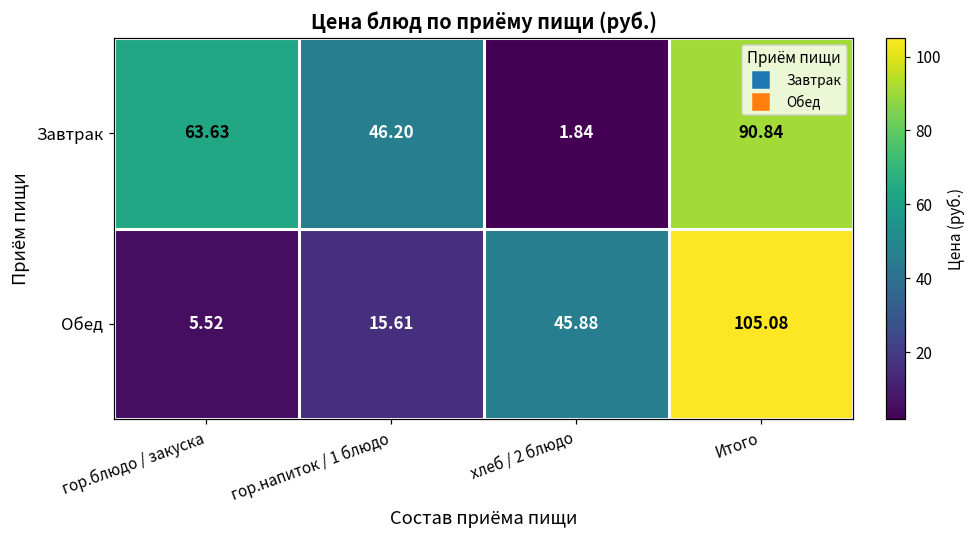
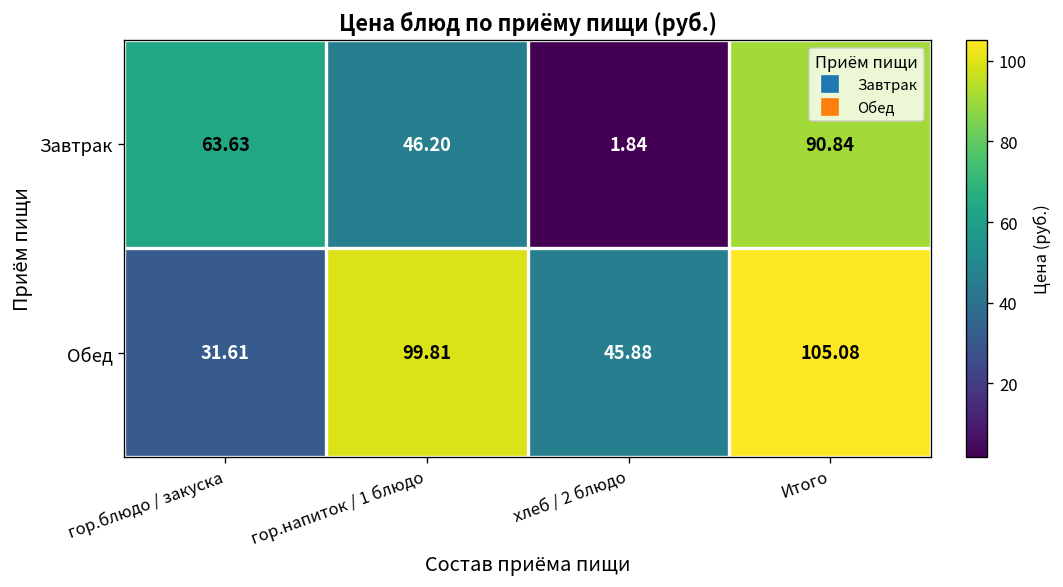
  {
    "Завтрак": {
      "гор.блюдо / закуска": 63.63,
      "гор.напиток / 1 блюдо": 46.20,
      "хлеб / 2 блюдо": 1.84,
      "Итого": 90.84
    },
    "Обед": {
-     "гор.блюдо / закуска": 5.52,
-     "гор.напиток / 1 блюдо": 15.61,
+     "гор.блюдо / закуска": 31.61,
+     "гор.напиток / 1 блюдо": 99.81,
      "хлеб / 2 блюдо": 45.88,
      "Итого": 105.08
    }
  }
